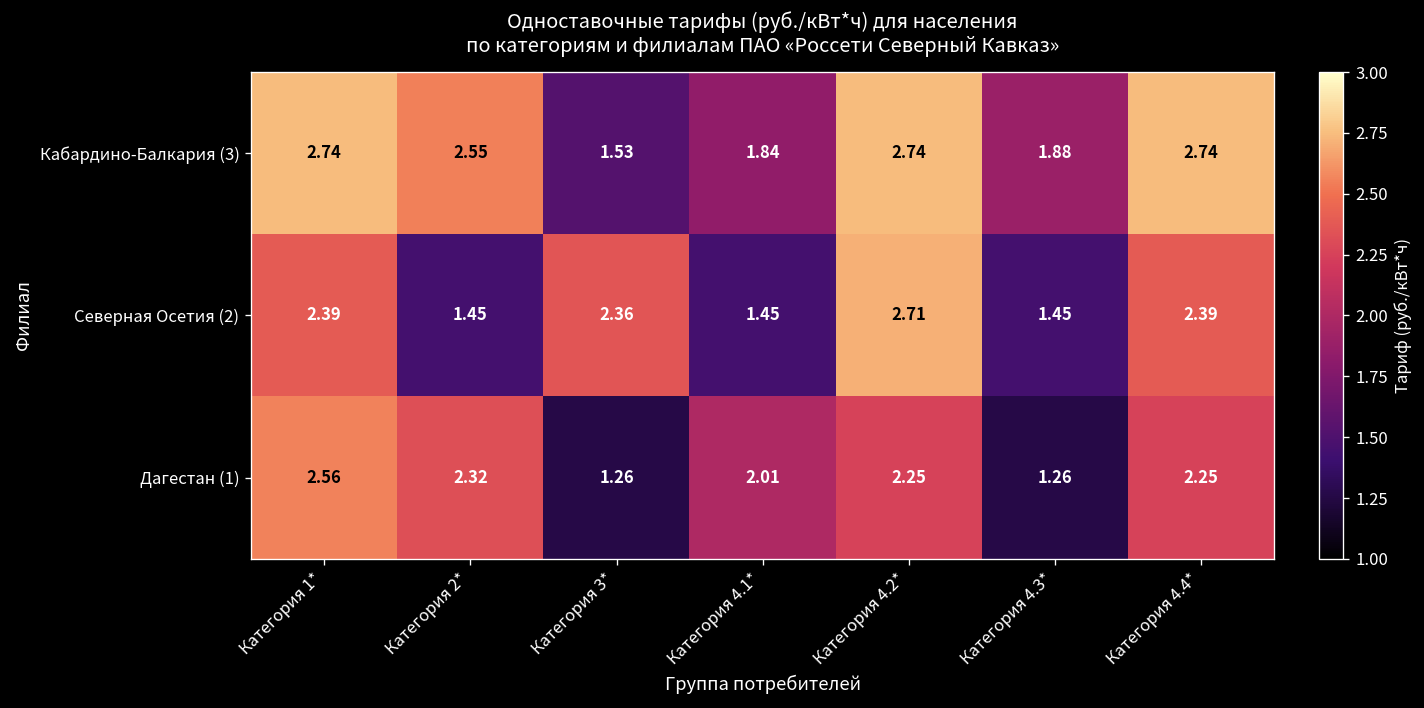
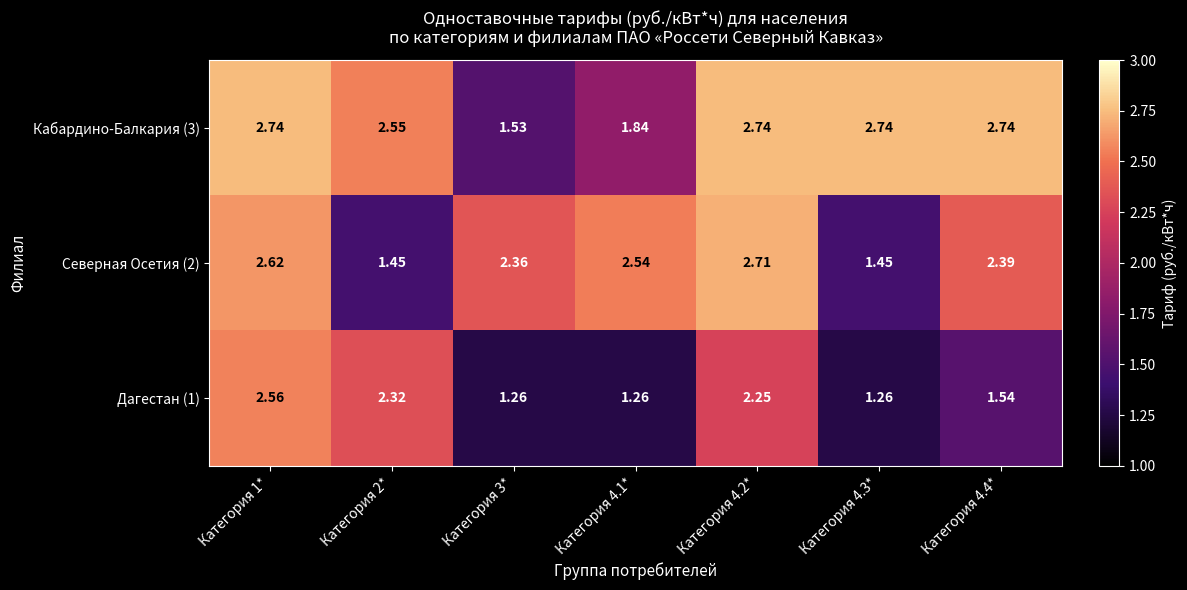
  {
    "Кабардино-Балкария (3)": {
      "Категория 1*": 2.74,
      "Категория 2*": 2.55,
      "Категория 3*": 1.53,
      "Категория 4.1*": 1.84,
      "Категория 4.2*": 2.74,
-     "Категория 4.3*": 1.88,
+     "Категория 4.3*": 2.74,
      "Категория 4.4*": 2.74
    },
    "Северная Осетия (2)": {
-     "Категория 1*": 2.39,
+     "Категория 1*": 2.62,
      "Категория 2*": 1.45,
      "Категория 3*": 2.36,
-     "Категория 4.1*": 1.45,
+     "Категория 4.1*": 2.54,
      "Категория 4.2*": 2.71,
      "Категория 4.3*": 1.45,
      "Категория 4.4*": 2.39
    },
    "Дагестан (1)": {
      "Категория 1*": 2.56,
      "Категория 2*": 2.32,
      "Категория 3*": 1.26,
-     "Категория 4.1*": 2.01,
+     "Категория 4.1*": 1.26,
      "Категория 4.2*": 2.25,
      "Категория 4.3*": 1.26,
-     "Категория 4.4*": 2.25
+     "Категория 4.4*": 1.54
    }
  }
